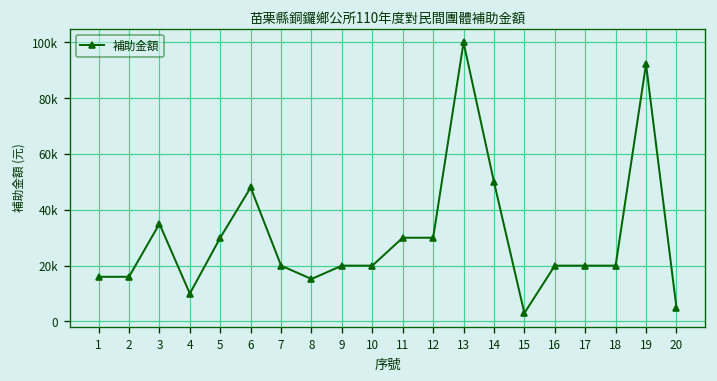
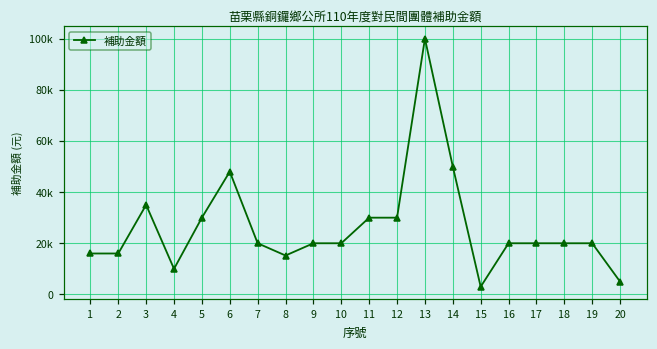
  {
    "1": 16000,
    "2": 16000,
    "3": 35000,
    "4": 10000,
    "5": 30000,
    "6": 48000,
    "7": 20000,
    "8": 15000,
    "9": 20000,
    "10": 20000,
    "11": 30000,
    "12": 30000,
    "13": 100000,
    "14": 50000,
    "15": 3000,
    "16": 20000,
    "17": 20000,
    "18": 20000,
-   "19": 92000,
+   "19": 20000,
    "20": 5000
  }
